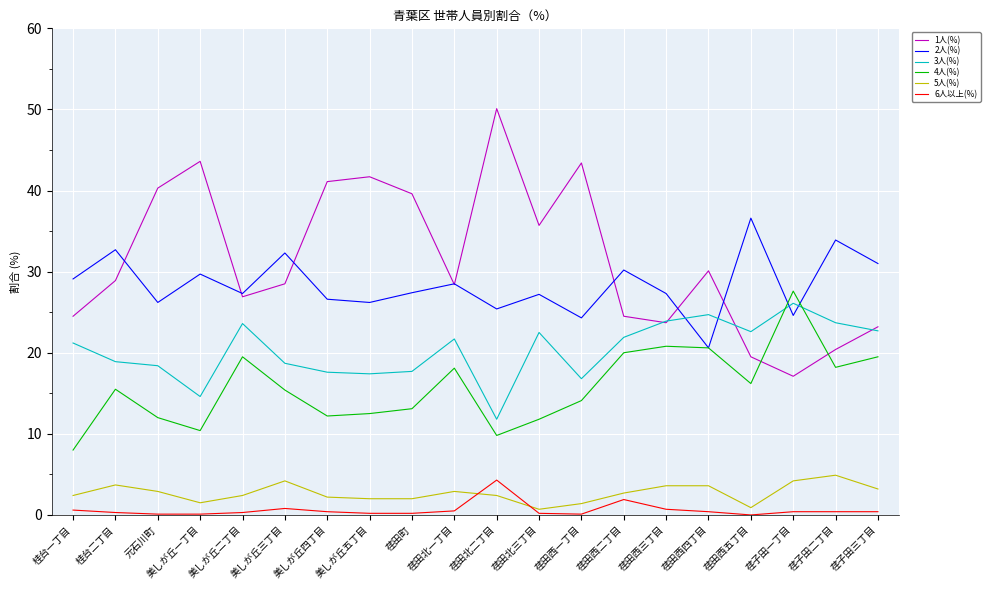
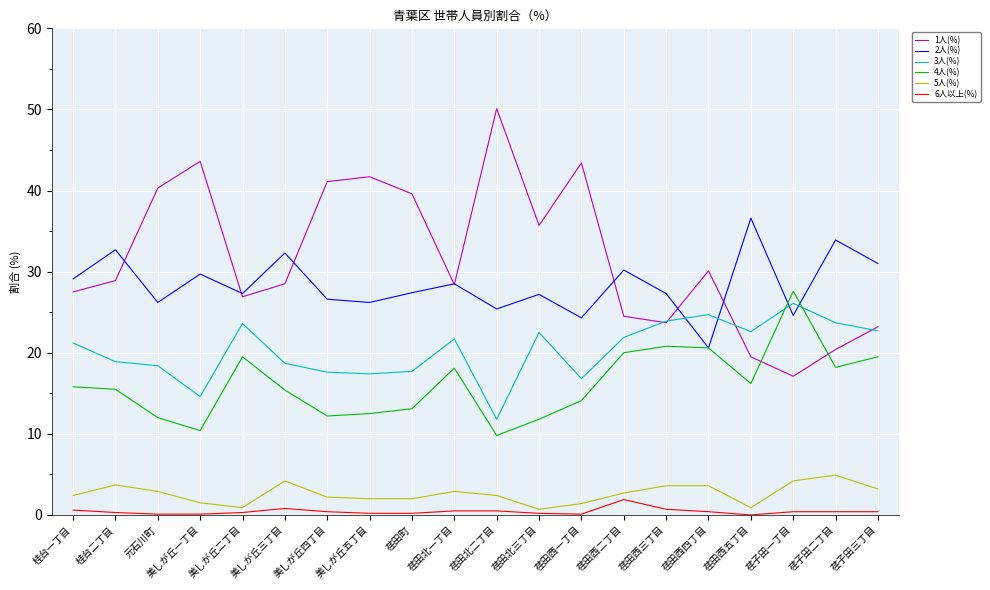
  {
    "1人(%)": {
-     "桂台一丁目": 25,
+     "桂台一丁目": 28,
      "桂台二丁目": 29,
      "元石川町": 40,
      "美しが丘一丁目": 44,
      "美しが丘二丁目": 27,
      "美しが丘三丁目": 29,
      "美しが丘四丁目": 41,
      "美しが丘五丁目": 42,
      "荏田町": 40,
      "荏田北二丁目": 50,
      "荏田北三丁目": 36,
      "荏田西一丁目": 43,
      "荏田西二丁目": 25,
      "荏田西四丁目": 30,
      "荏田西五丁目": 20,
      "荏子田一丁目": 17,
      "荏子田二丁目": 20,
      "荏子田三丁目": 23
    },
    "2人(%)": {
      "桂台一丁目": 29,
      "桂台二丁目": 33,
      "元石川町": 26,
      "美しが丘一丁目": 30,
      "美しが丘二丁目": 27,
      "美しが丘三丁目": 32,
      "美しが丘四丁目": 27,
      "美しが丘五丁目": 26,
      "荏田町": 27,
      "荏田北二丁目": 25,
      "荏田北三丁目": 27,
      "荏田西一丁目": 24,
      "荏田西二丁目": 30,
      "荏田西三丁目": 27,
      "荏田西五丁目": 37,
      "荏子田一丁目": 25,
      "荏子田二丁目": 34,
      "荏子田三丁目": 31
    },
    "3人(%)": {
      "桂台一丁目": 21,
      "桂台二丁目": 19,
      "元石川町": 18,
      "美しが丘一丁目": 15,
      "美しが丘二丁目": 24,
      "美しが丘三丁目": 19,
      "美しが丘四丁目": 18,
      "美しが丘五丁目": 17,
      "荏田町": 18,
      "荏田北一丁目": 22,
      "荏田北二丁目": 12,
      "荏田北三丁目": 23,
      "荏田西一丁目": 17,
      "荏田西二丁目": 22,
      "荏田西四丁目": 25,
      "荏田西五丁目": 23,
      "荏子田一丁目": 26,
      "荏子田二丁目": 24,
      "荏子田三丁目": 23
    },
    "4人(%)": {
-     "桂台一丁目": 8,
+     "桂台一丁目": 16,
      "桂台二丁目": 16,
      "元石川町": 12,
      "美しが丘一丁目": 10,
      "美しが丘二丁目": 20,
      "美しが丘三丁目": 15,
      "美しが丘四丁目": 12,
      "美しが丘五丁目": 13,
      "荏田町": 13,
      "荏田北一丁目": 18,
      "荏田北二丁目": 10,
      "荏田北三丁目": 12,
      "荏田西一丁目": 14,
      "荏田西二丁目": 20,
      "荏田西三丁目": 21,
      "荏田西五丁目": 16,
      "荏子田一丁目": 28,
      "荏子田二丁目": 18,
      "荏子田三丁目": 20
    },
    "5人(%)": {
      "桂台一丁目": 2,
      "桂台二丁目": 4,
      "元石川町": 3,
      "美しが丘一丁目": 2,
-     "美しが丘二丁目": 2,
+     "美しが丘二丁目": 1,
      "美しが丘三丁目": 4,
      "美しが丘四丁目": 2,
      "美しが丘五丁目": 2,
      "荏田町": 2,
      "荏田北一丁目": 3,
      "荏田北二丁目": 2,
      "荏田北三丁目": 1,
      "荏田西一丁目": 1,
      "荏田西二丁目": 3,
      "荏田西三丁目": 4,
      "荏田西四丁目": 4,
      "荏田西五丁目": 1,
      "荏子田一丁目": 4,
      "荏子田二丁目": 5,
      "荏子田三丁目": 3
    },
    "6人以上(%)": {
      "桂台一丁目": 1,
      "桂台二丁目": 0,
      "元石川町": 0,
      "美しが丘一丁目": 0,
      "美しが丘二丁目": 0,
      "美しが丘三丁目": 1,
      "美しが丘四丁目": 0,
      "美しが丘五丁目": 0,
      "荏田町": 0,
      "荏田北一丁目": 1,
-     "荏田北二丁目": 4,
+     "荏田北二丁目": 1,
      "荏田北三丁目": 0,
      "荏田西一丁目": 0,
      "荏田西二丁目": 2,
      "荏田西三丁目": 1,
      "荏田西四丁目": 0,
      "荏田西五丁目": 0,
      "荏子田一丁目": 0,
      "荏子田二丁目": 0,
      "荏子田三丁目": 0
    }
  }
